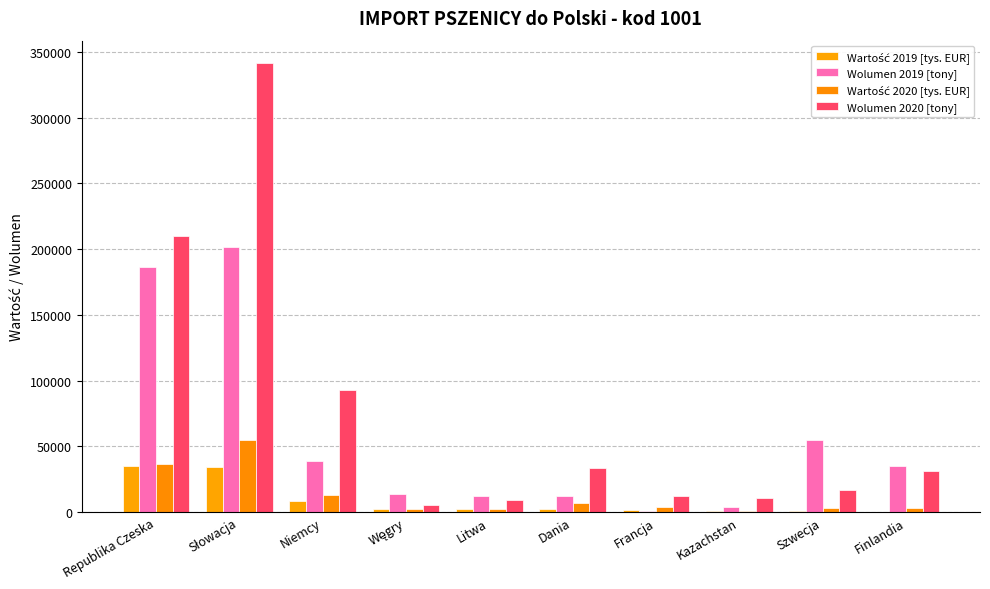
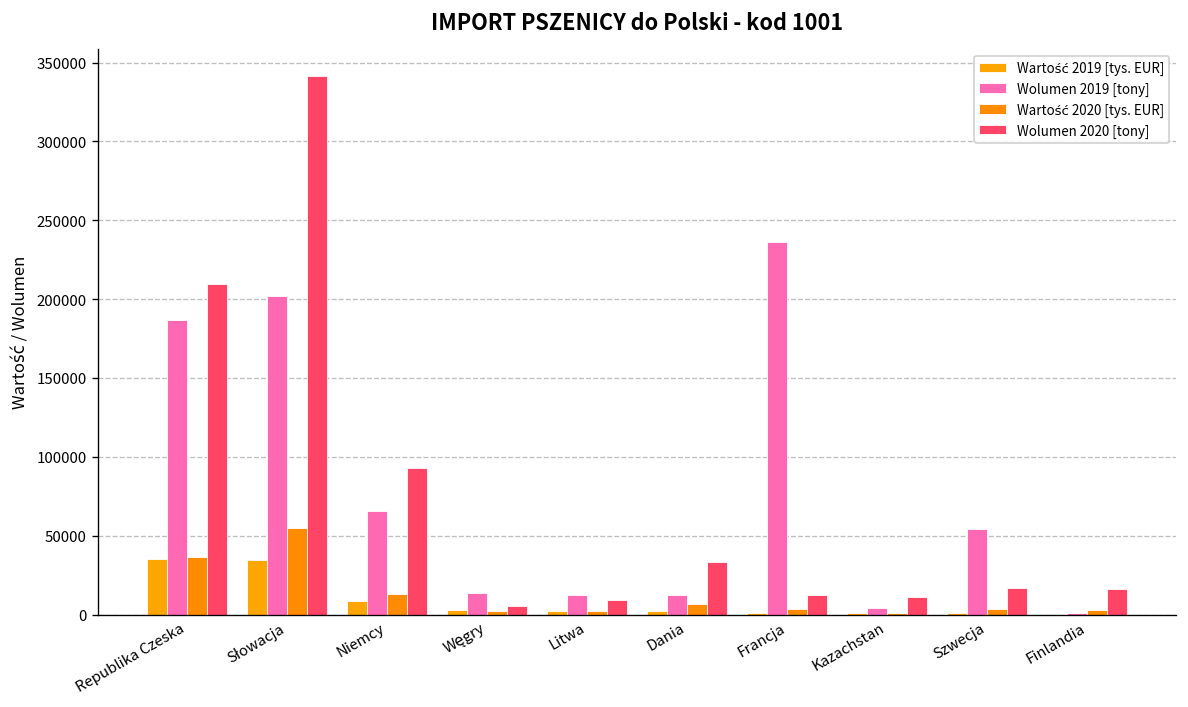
  {
    "Wolumen 2019 [tony]": {
      "Republika Czeska": 187000,
      "Słowacja": 202000,
-     "Niemcy": 39000,
+     "Niemcy": 66000,
      "Węgry": 14000,
      "Litwa": 12000,
      "Dania": 12000,
-     "Francja": 1000,
+     "Francja": 236000,
      "Kazachstan": 4000,
      "Szwecja": 54000,
-     "Finlandia": 35000
+     "Finlandia": 1000
    },
    "Wolumen 2020 [tony]": {
      "Republika Czeska": 210000,
      "Słowacja": 341000,
      "Niemcy": 93000,
      "Węgry": 5000,
      "Litwa": 9000,
      "Dania": 33000,
      "Francja": 12000,
      "Kazachstan": 11000,
      "Szwecja": 17000,
-     "Finlandia": 31000
+     "Finlandia": 16000
    }
  }
